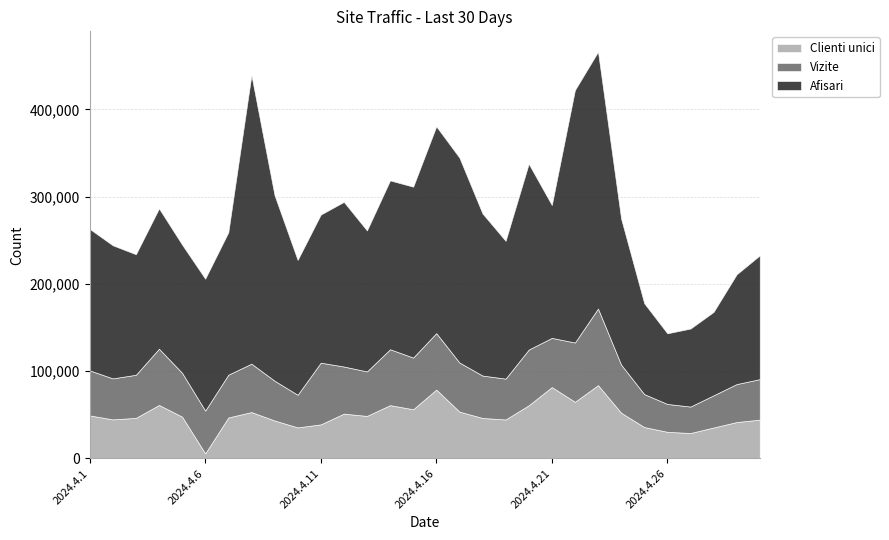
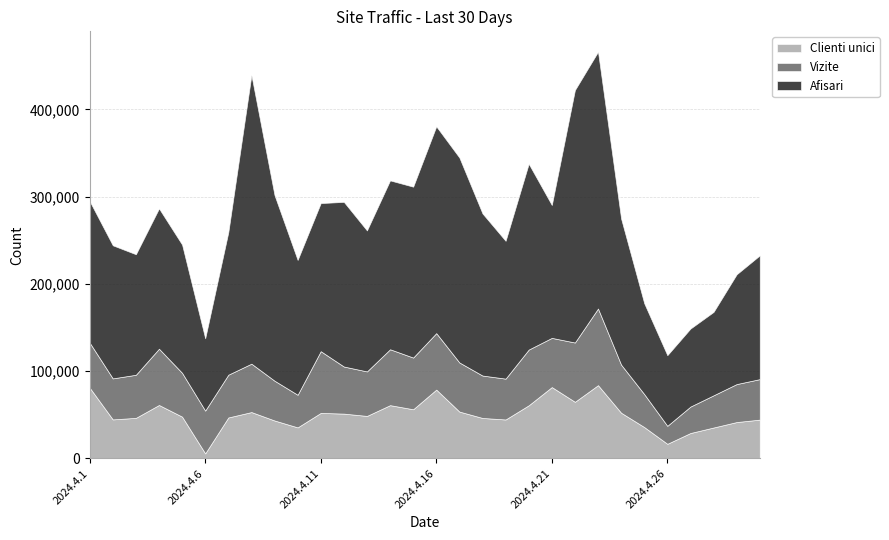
  {
    "Clienti unici": {
-     "2024.4.1": "50,000",
+     "2024.4.1": "80,000",
      "2024.4.6": "10,000",
-     "2024.4.11": "40,000",
+     "2024.4.11": "50,000",
      "2024.4.16": "80,000",
      "2024.4.21": "80,000",
-     "2024.4.26": "30,000"
+     "2024.4.26": "20,000"
    },
    "Vizite": {
      "2024.4.1": "50,000",
      "2024.4.6": "50,000",
      "2024.4.11": "70,000",
      "2024.4.16": "60,000",
      "2024.4.21": "60,000",
-     "2024.4.26": "30,000"
+     "2024.4.26": "20,000"
    },
    "Afisari": {
      "2024.4.1": "160,000",
-     "2024.4.6": "150,000",
+     "2024.4.6": "80,000",
      "2024.4.11": "170,000",
      "2024.4.16": "240,000",
      "2024.4.21": "150,000",
      "2024.4.26": "80,000"
    }
  }
